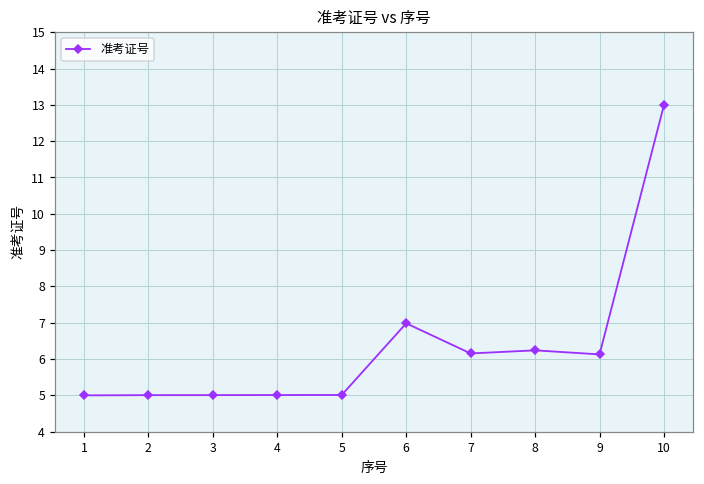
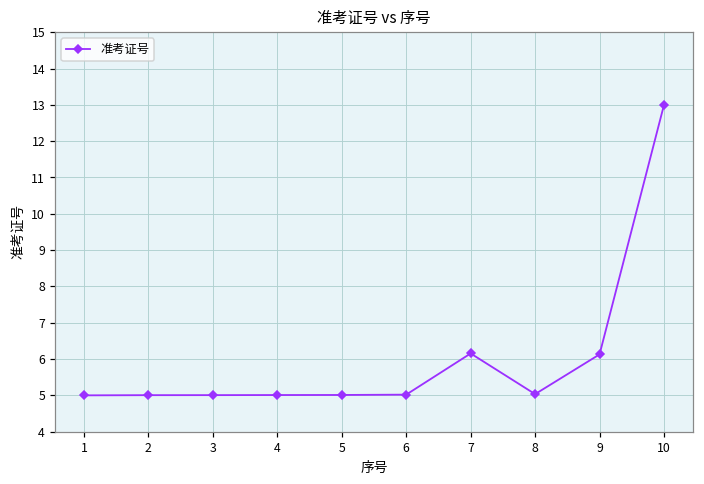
  {
    "1": 5.0,
    "2": 5.0,
    "3": 5.0,
    "4": 5.0,
    "5": 5.0,
-   "6": 7.0,
+   "6": 5.0,
    "7": 6.2,
-   "8": 6.2,
+   "8": 5.0,
    "9": 6.1,
    "10": 13.0
  }
